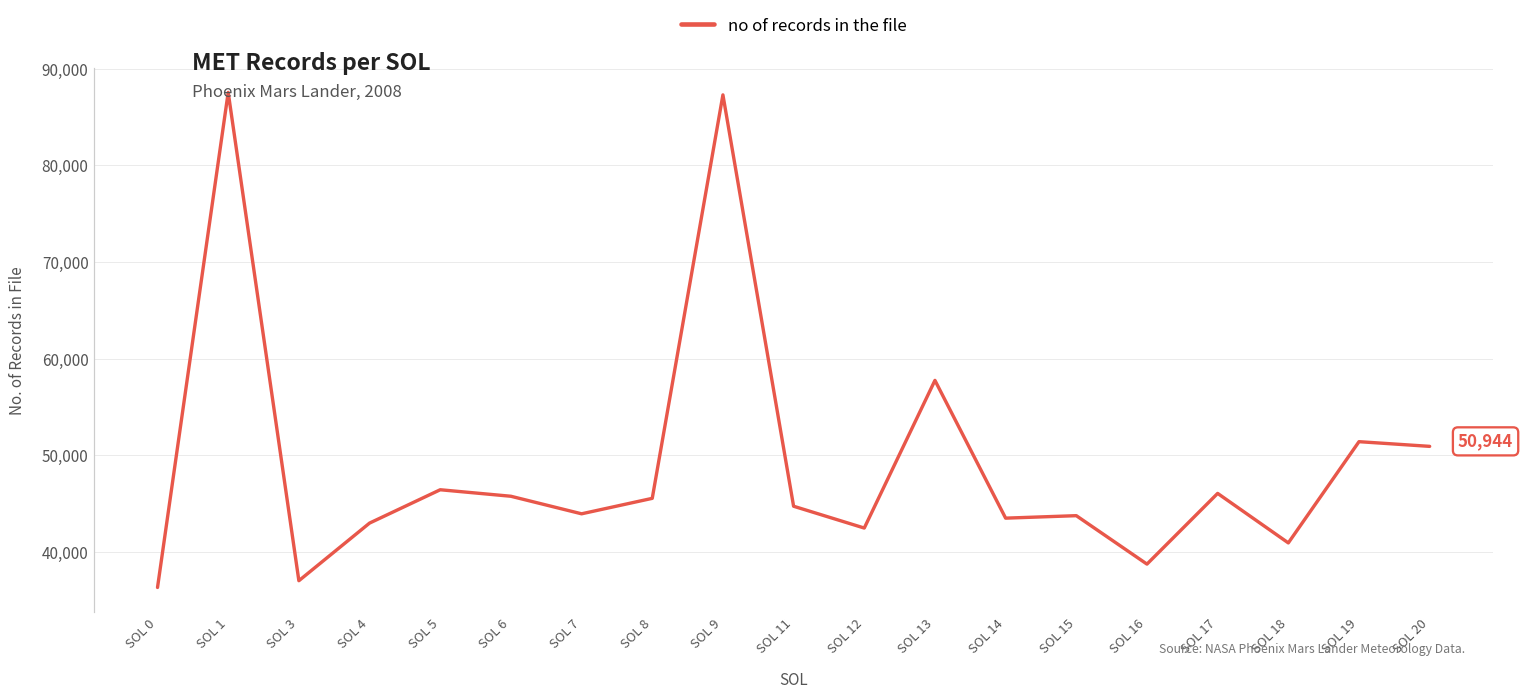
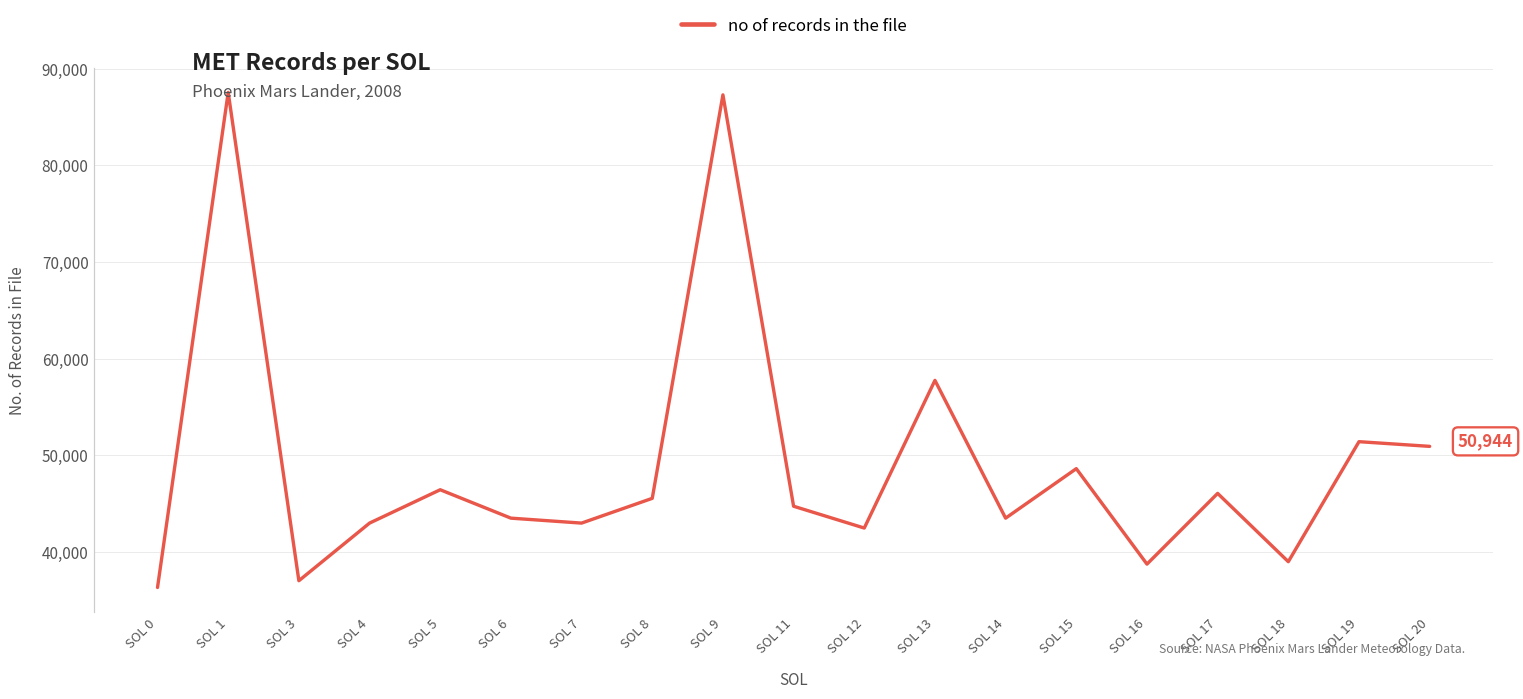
  {
    "SOL 0": "36,000",
    "SOL 1": "88,000",
    "SOL 3": "37,000",
    "SOL 4": "43,000",
    "SOL 5": "46,000",
-   "SOL 6": "46,000",
-   "SOL 7": "44,000",
+   "SOL 6": "44,000",
+   "SOL 7": "43,000",
    "SOL 8": "46,000",
    "SOL 9": "87,000",
    "SOL 11": "45,000",
    "SOL 12": "42,000",
    "SOL 13": "58,000",
    "SOL 14": "44,000",
-   "SOL 15": "44,000",
+   "SOL 15": "49,000",
    "SOL 16": "39,000",
    "SOL 17": "46,000",
-   "SOL 18": "41,000",
+   "SOL 18": "39,000",
    "SOL 19": "51,000",
    "SOL 20": "51,000"
  }
